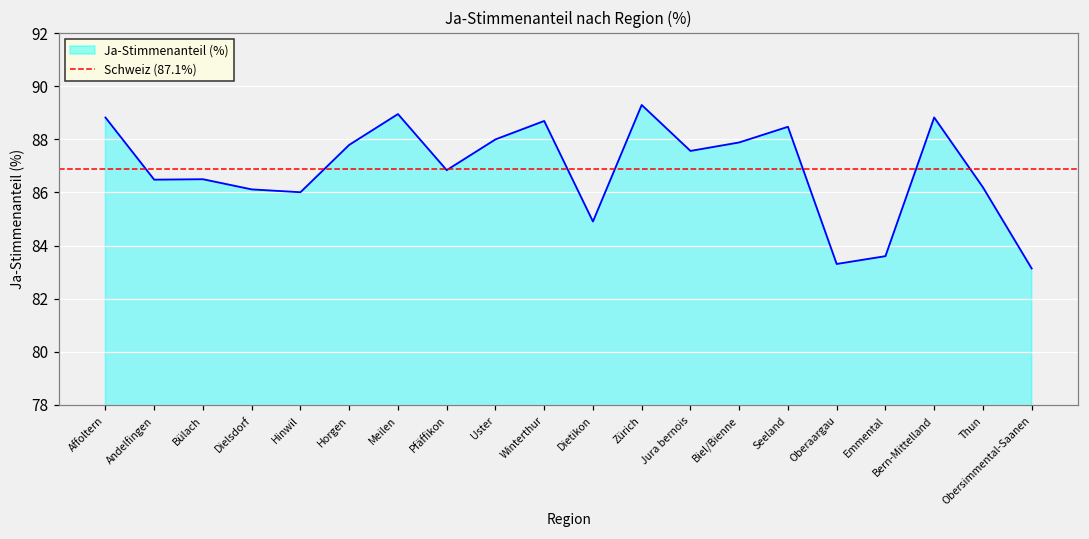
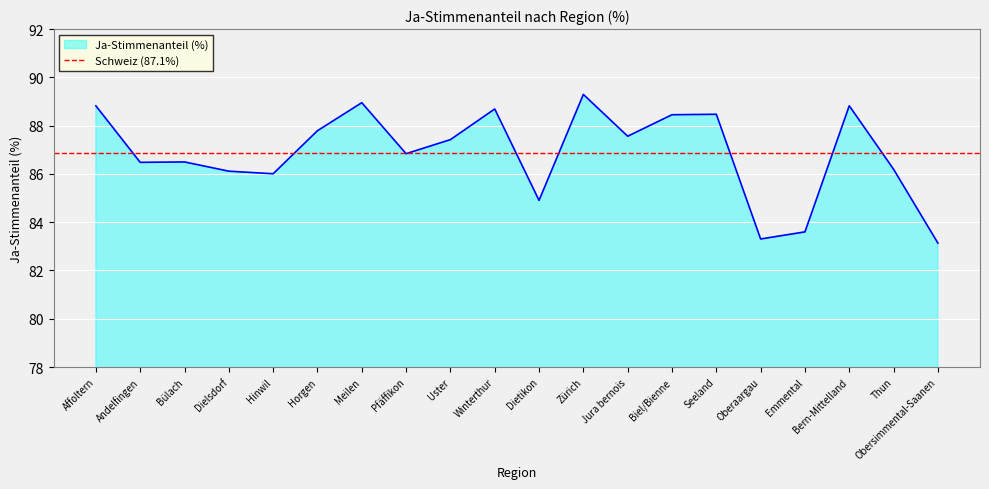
  {
    "Affoltern": 88.8,
    "Andelfingen": 86.5,
    "Bülach": 86.5,
    "Dielsdorf": 86.1,
    "Hinwil": 86.0,
    "Horgen": 87.8,
    "Meilen": 89.0,
    "Pfäffikon": 86.8,
-   "Uster": 88.0,
+   "Uster": 87.4,
    "Winterthur": 88.7,
    "Dietikon": 84.9,
    "Zürich": 89.3,
    "Jura bernois": 87.6,
-   "Biel/Bienne": 87.9,
+   "Biel/Bienne": 88.5,
    "Seeland": 88.5,
    "Oberaargau": 83.3,
    "Emmental": 83.6,
    "Bern-Mittelland": 88.8,
    "Thun": 86.2,
    "Obersimmental-Saanen": 83.1
  }
